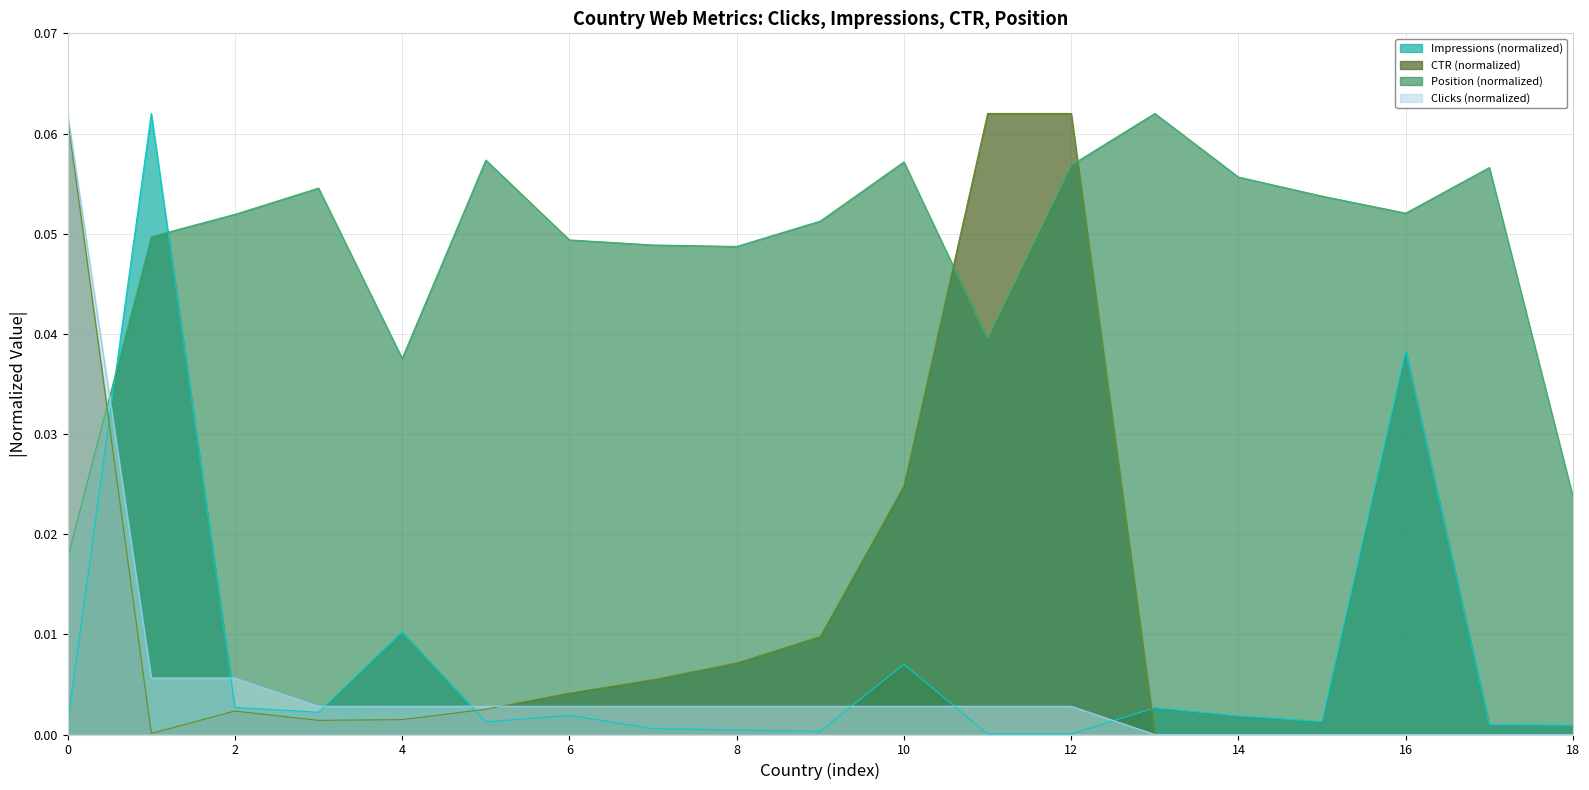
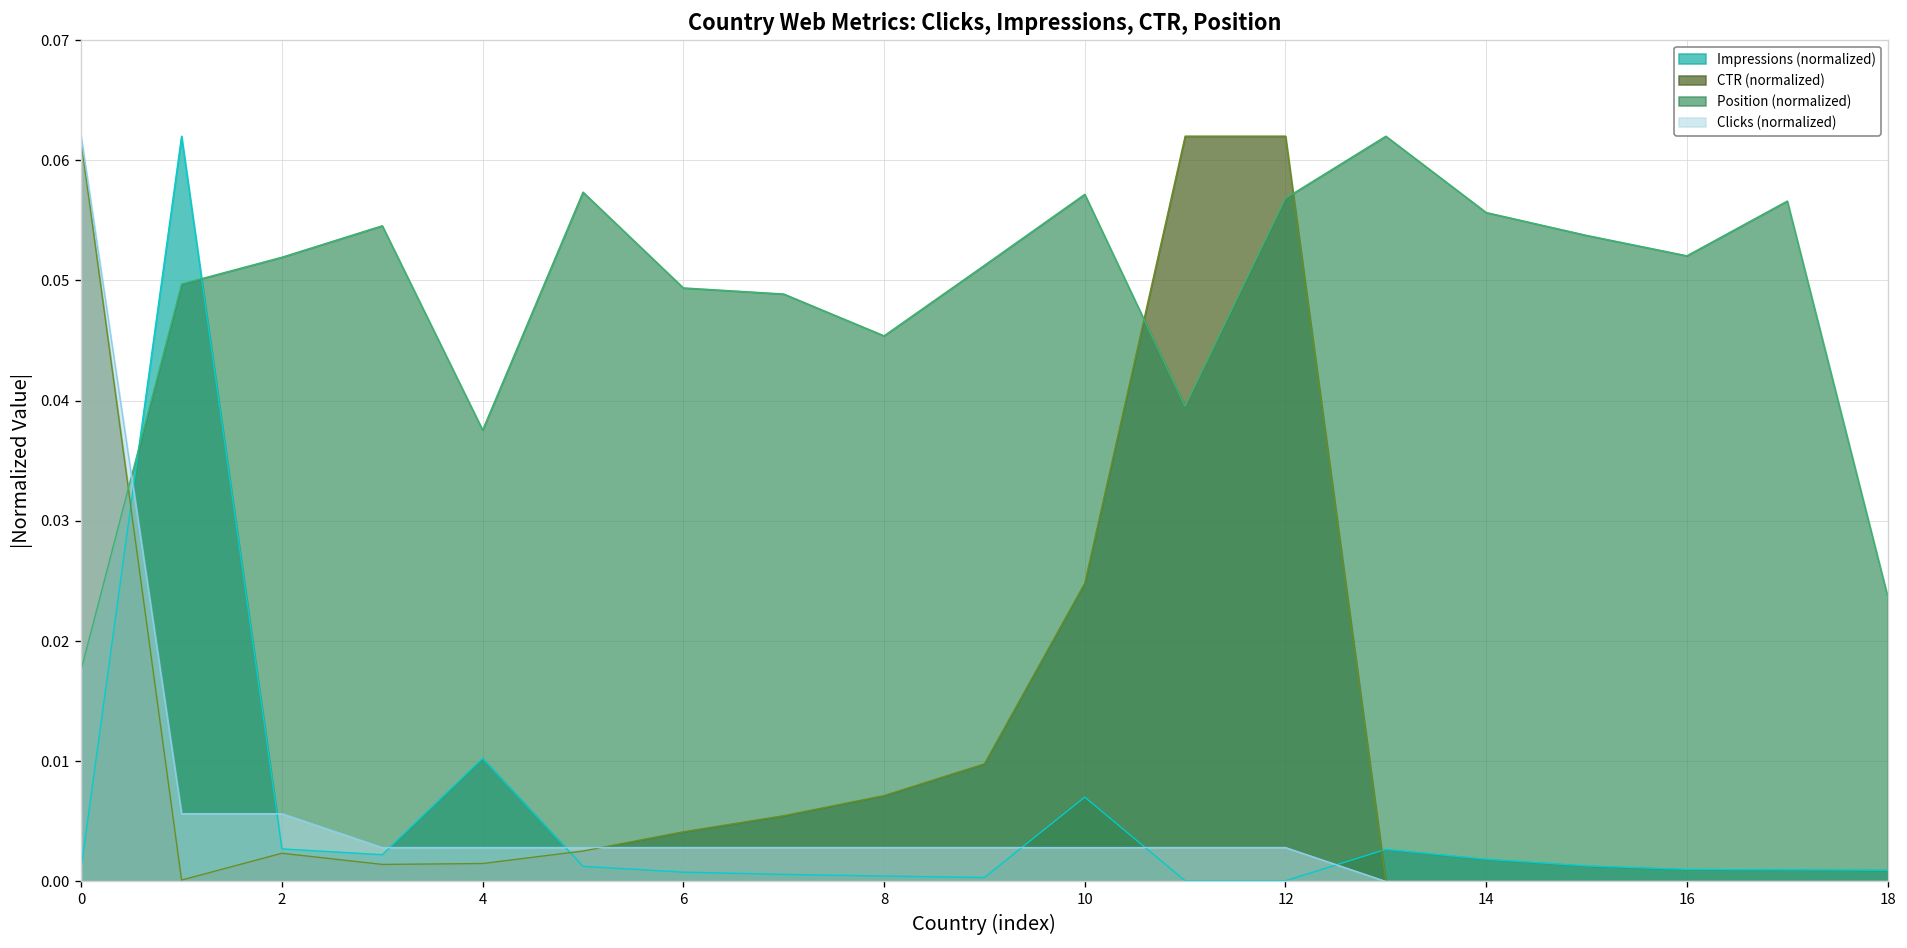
  {
    "Impressions (normalized)": {
      "0": 0.0011,
      "2": 0.0027,
      "4": 0.0102,
-     "6": 0.0019,
+     "6": 0.0008,
      "8": 0.0004,
      "10": 0.0070,
      "12": 0.0001,
      "14": 0.0018,
-     "16": 0.0383,
+     "16": 0.0010,
      "18": 0.0009
    },
    "CTR (normalized)": {
      "0": 0.0615,
      "2": 0.0023,
      "4": 0.0015,
      "6": 0.0041,
      "8": 0.0071,
      "10": 0.0248,
      "12": 0.0620
    },
    "Position (normalized)": {
      "0": 0.0176,
      "2": 0.0519,
      "4": 0.0376,
      "6": 0.0494,
-     "8": 0.0487,
+     "8": 0.0454,
      "10": 0.0572,
      "12": 0.0568,
      "14": 0.0556,
      "16": 0.0521,
      "18": 0.0237
    },
    "Clicks (normalized)": {
      "0": 0.0620,
      "2": 0.0056,
      "4": 0.0028,
      "6": 0.0028,
      "8": 0.0028,
      "10": 0.0028,
      "12": 0.0028
    }
  }
